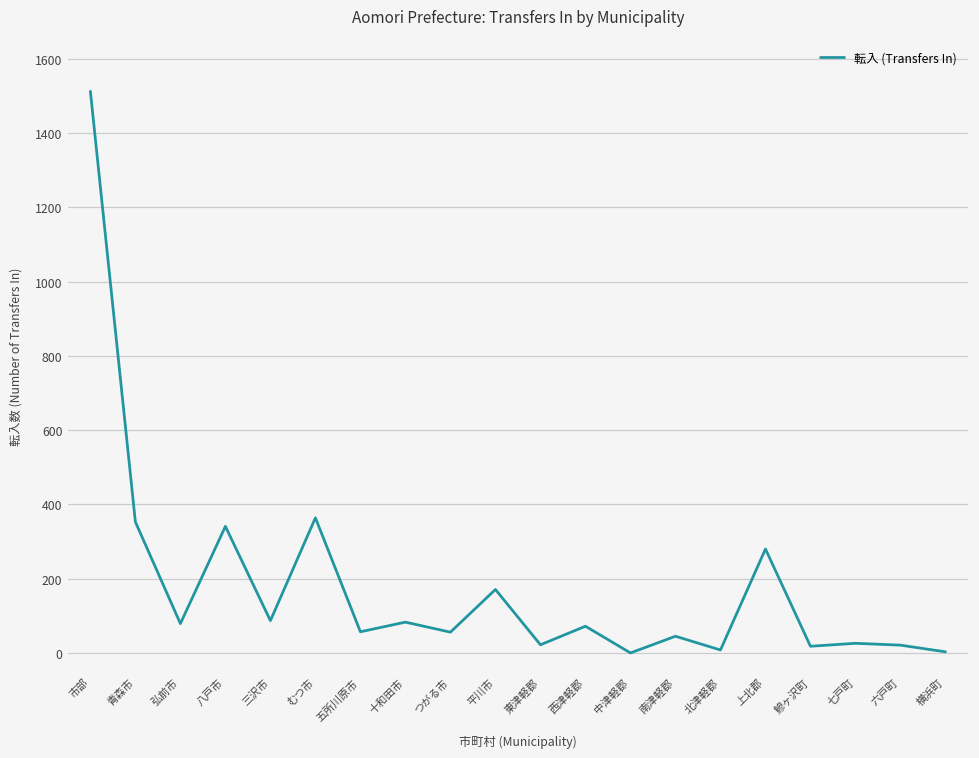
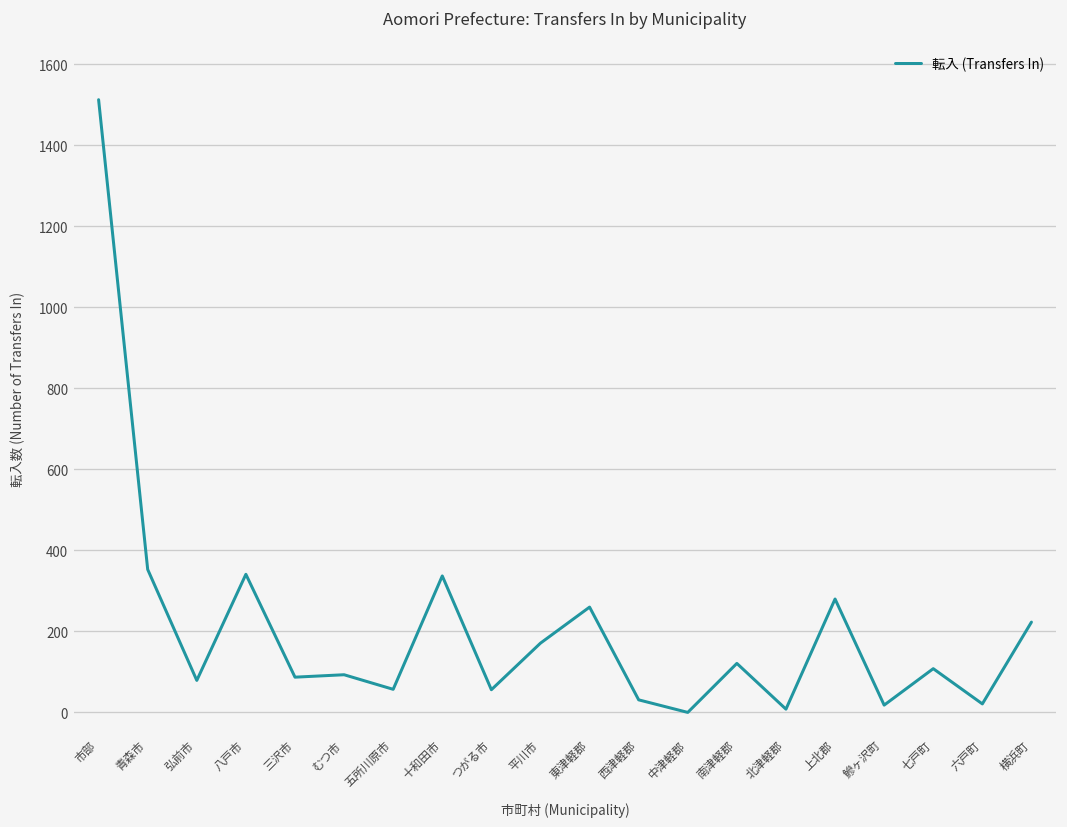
  {
    "市部": 1510,
    "青森市": 350,
    "弘前市": 80,
    "八戸市": 340,
    "三沢市": 90,
-   "むつ市": 360,
+   "むつ市": 90,
    "五所川原市": 60,
-   "十和田市": 80,
+   "十和田市": 340,
    "つがる市": 60,
    "平川市": 170,
-   "東津軽郡": 20,
-   "西津軽郡": 70,
+   "東津軽郡": 260,
+   "西津軽郡": 30,
    "中津軽郡": 0,
-   "南津軽郡": 50,
+   "南津軽郡": 120,
    "北津軽郡": 10,
    "上北郡": 280,
    "鰺ヶ沢町": 20,
-   "七戸町": 30,
+   "七戸町": 110,
    "六戸町": 20,
-   "横浜町": 0
+   "横浜町": 220
  }
